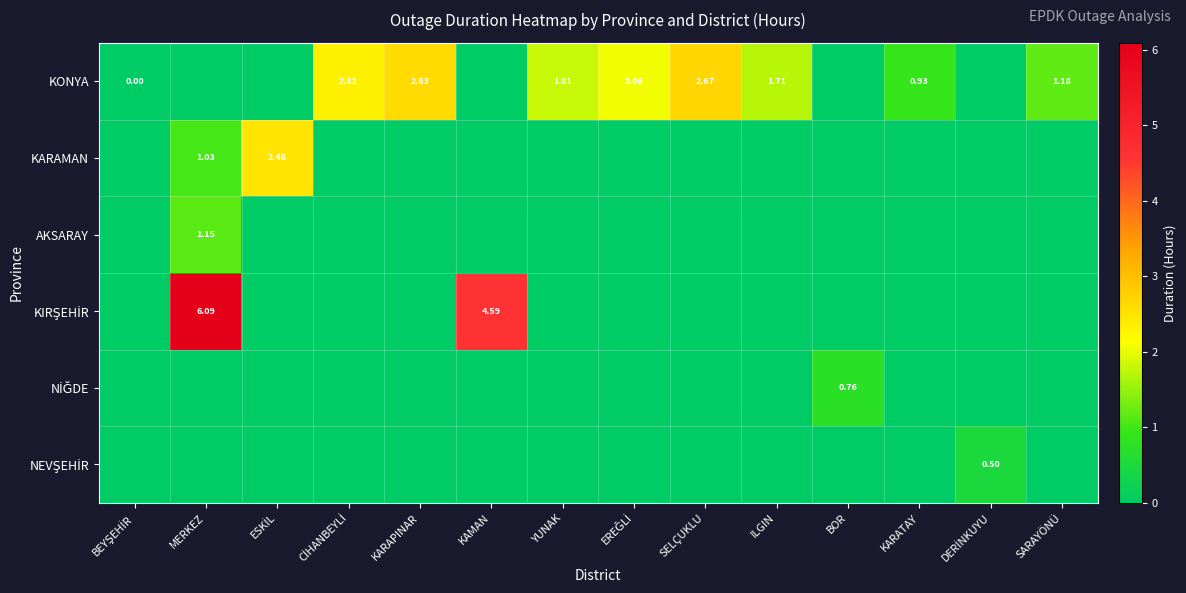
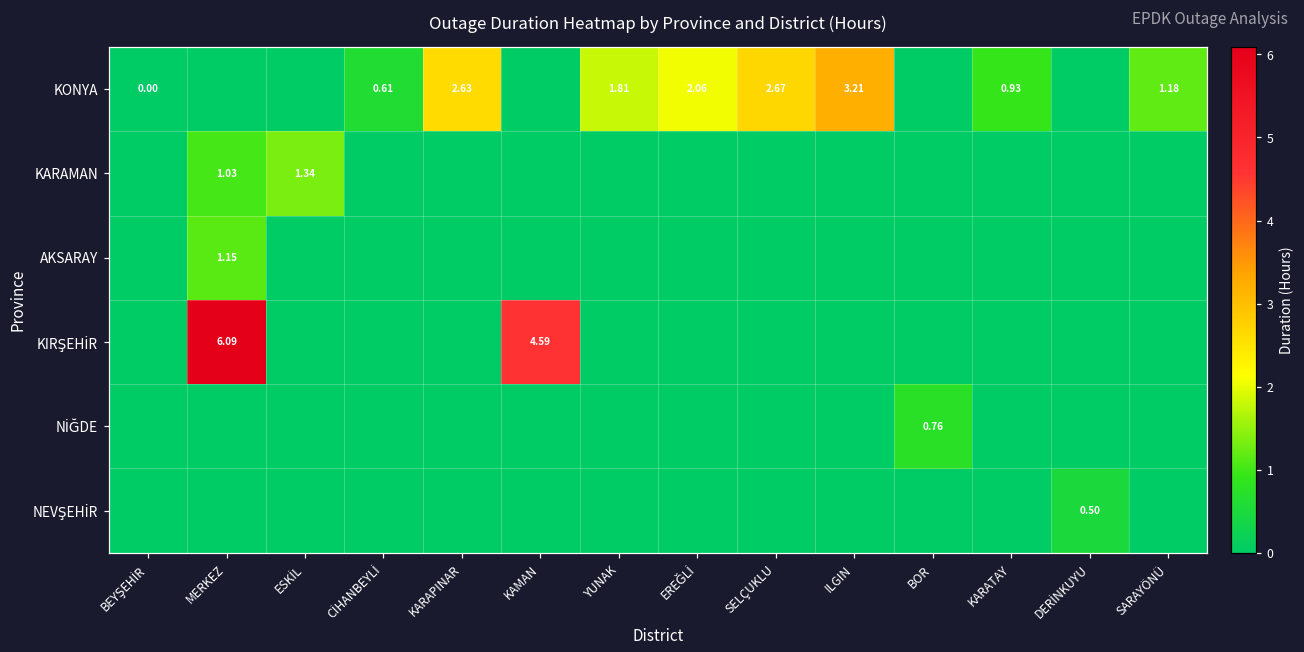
  {
    "KONYA": {
      "BEYŞEHİR": 0.00,
-     "CİHANBEYLİ": 2.32,
+     "CİHANBEYLİ": 0.61,
      "KARAPINAR": 2.63,
      "YUNAK": 1.81,
      "EREĞLİ": 2.06,
      "SELÇUKLU": 2.67,
-     "ILGIN": 1.71,
+     "ILGIN": 3.21,
      "KARATAY": 0.93,
      "SARAYÖNÜ": 1.18
    },
    "KARAMAN": {
      "MERKEZ": 1.03,
-     "ESKİL": 2.48
+     "ESKİL": 1.34
    },
    "AKSARAY": {
      "MERKEZ": 1.15
    },
    "KIRŞEHİR": {
      "MERKEZ": 6.09,
      "KAMAN": 4.59
    },
    "NİĞDE": {
      "BOR": 0.76
    },
    "NEVŞEHİR": {
      "DERİNKUYU": 0.50
    }
  }
